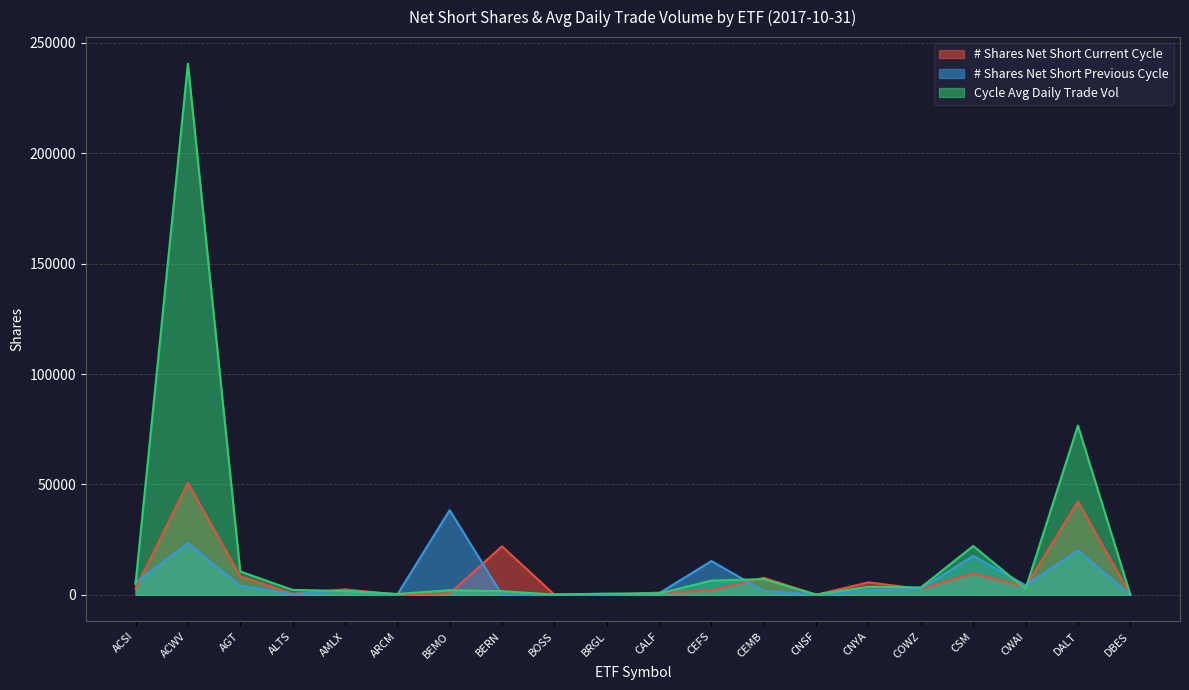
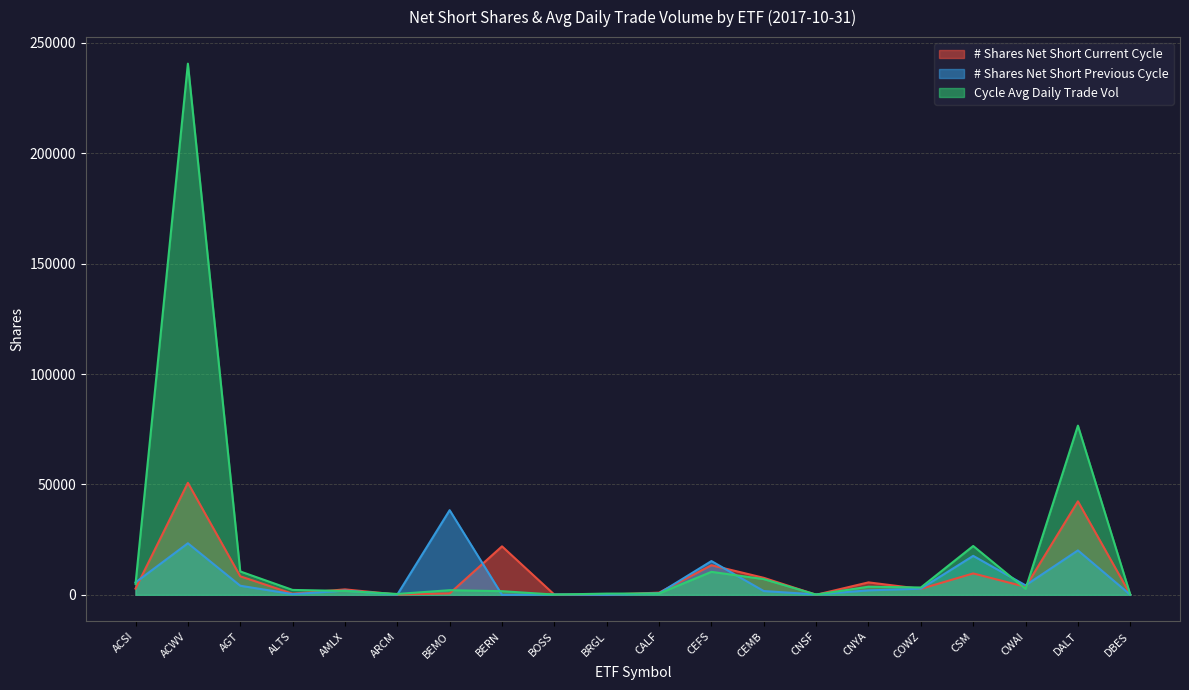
  {
    "# Shares Net Short Current Cycle": {
      "ACSI": 3000,
      "ACWV": 51000,
      "AGT": 8000,
      "BEMO": 1000,
      "BERN": 22000,
-     "CEFS": 2000,
+     "CEFS": 13000,
      "CNYA": 6000,
      "CSM": 10000,
      "DALT": 42000
    },
    "# Shares Net Short Previous Cycle": {
      "ACWV": 23000,
      "AGT": 4000,
      "BEMO": 38000,
      "BERN": 0,
      "CEFS": 15000,
      "CEMB": 2000,
      "CNYA": 2000,
      "CSM": 18000,
      "DALT": 20000
    },
    "Cycle Avg Daily Trade Vol": {
      "ACWV": 241000,
      "AGT": 11000,
      "ALTS": 2000,
      "BEMO": 2000,
      "BERN": 2000,
-     "CEFS": 6000,
+     "CEFS": 10000,
      "CNYA": 4000,
      "CSM": 22000,
      "DALT": 77000
    }
  }
